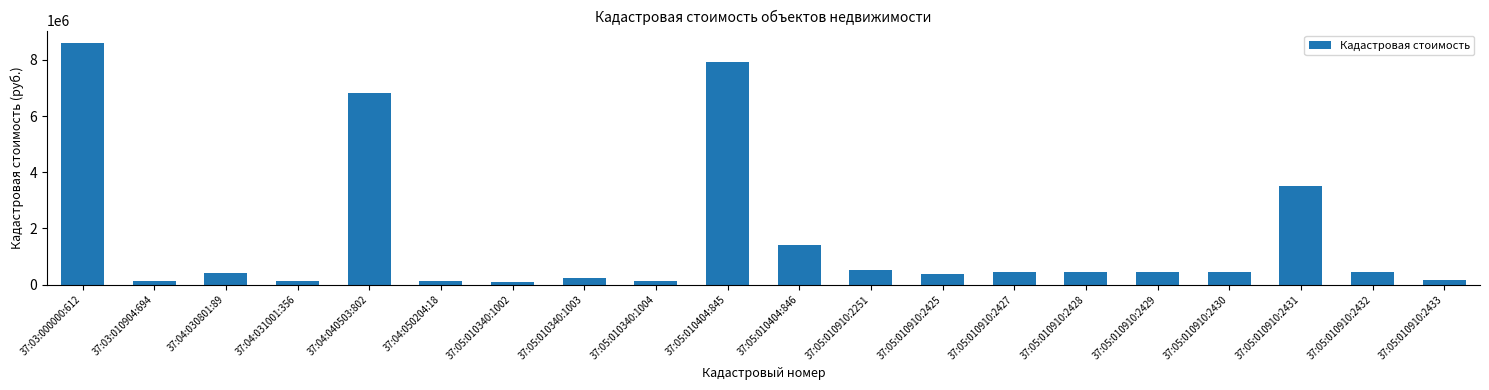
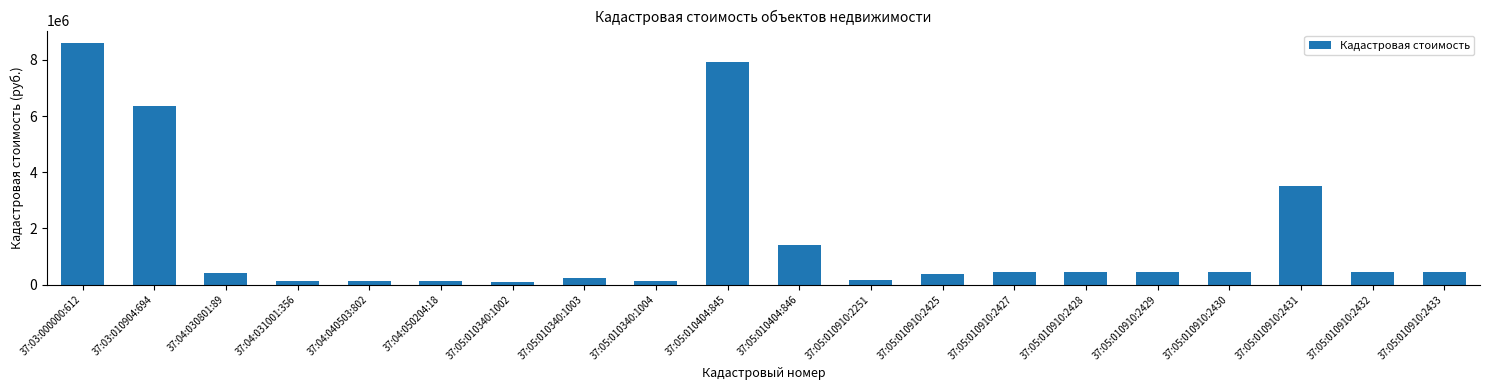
  {
    "37:03:000000:612": 8600000,
-   "37:03:010904:694": 100000,
+   "37:03:010904:694": 6400000,
    "37:04:030801:89": 400000,
    "37:04:031001:356": 100000,
-   "37:04:040503:802": 6800000,
+   "37:04:040503:802": 100000,
    "37:04:050204:18": 100000,
    "37:05:010340:1002": 100000,
    "37:05:010340:1003": 200000,
    "37:05:010340:1004": 100000,
    "37:05:010404:845": 7900000,
    "37:05:010404:846": 1400000,
-   "37:05:010910:2251": 500000,
+   "37:05:010910:2251": 200000,
    "37:05:010910:2425": 400000,
    "37:05:010910:2427": 400000,
    "37:05:010910:2428": 400000,
    "37:05:010910:2429": 400000,
    "37:05:010910:2430": 400000,
    "37:05:010910:2431": 3500000,
    "37:05:010910:2432": 400000,
-   "37:05:010910:2433": 200000
+   "37:05:010910:2433": 400000
  }
